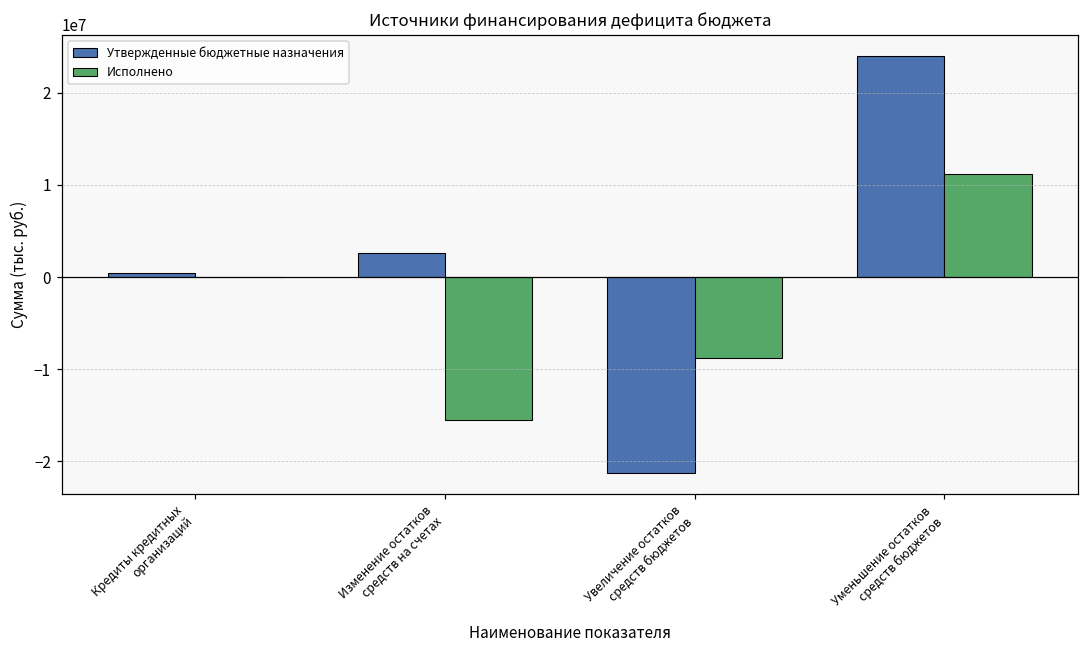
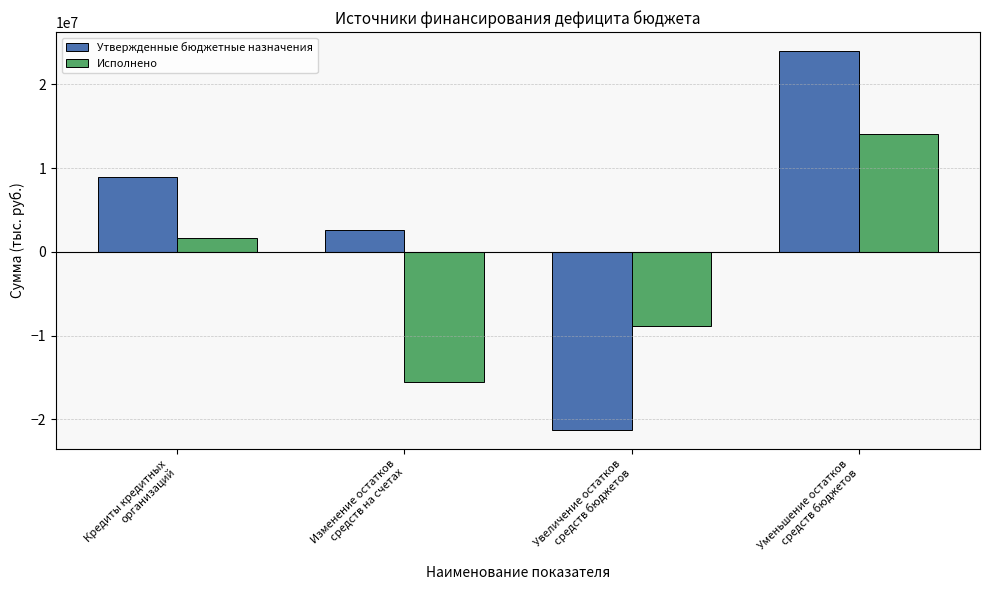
  {
    "Утвержденные бюджетные назначения": {
-     "Кредиты кредитных организаций": 0,
+     "Кредиты кредитных организаций": 9000000,
      "Изменение остатков средств на счетах": 3000000,
      "Увеличение остатков средств бюджетов": -21000000,
      "Уменьшение остатков средств бюджетов": 24000000
    },
    "Исполнено": {
-     "Кредиты кредитных организаций": 0,
+     "Кредиты кредитных организаций": 2000000,
      "Изменение остатков средств на счетах": -16000000,
      "Увеличение остатков средств бюджетов": -9000000,
-     "Уменьшение остатков средств бюджетов": 11000000
+     "Уменьшение остатков средств бюджетов": 14000000
    }
  }
